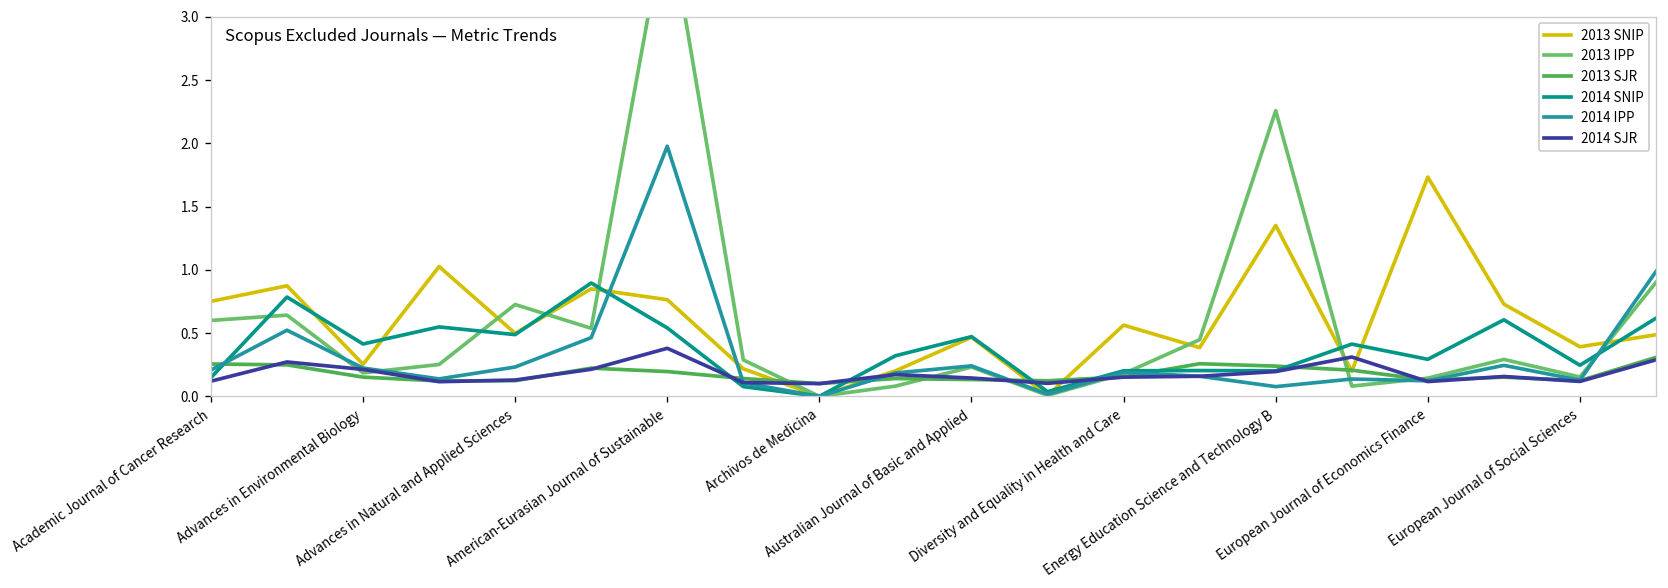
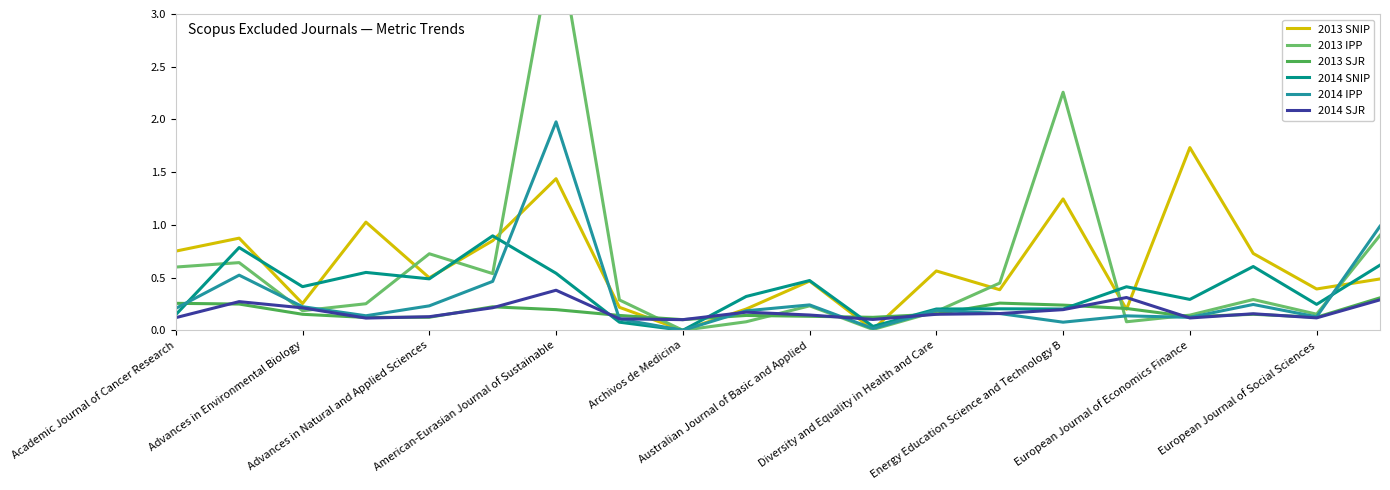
  {
    "2013 SNIP": {
      "Academic Journal of Cancer Research": 0.75,
      "Advances in Environmental Biology": 0.25,
-     "American-Eurasian Journal of Sustainable": 0.76,
+     "American-Eurasian Journal of Sustainable": 1.44,
      "Diversity and Equality in Health and Care": 0.56,
-     "Energy Education Science and Technology B": 1.35,
+     "Energy Education Science and Technology B": 1.25,
      "European Journal of Economics Finance": 1.73,
      "European Journal of Social Sciences": 0.39
    },
    "2014 SJR": {
      "Academic Journal of Cancer Research": 0.12,
      "American-Eurasian Journal of Sustainable": 0.38
    }
  }
